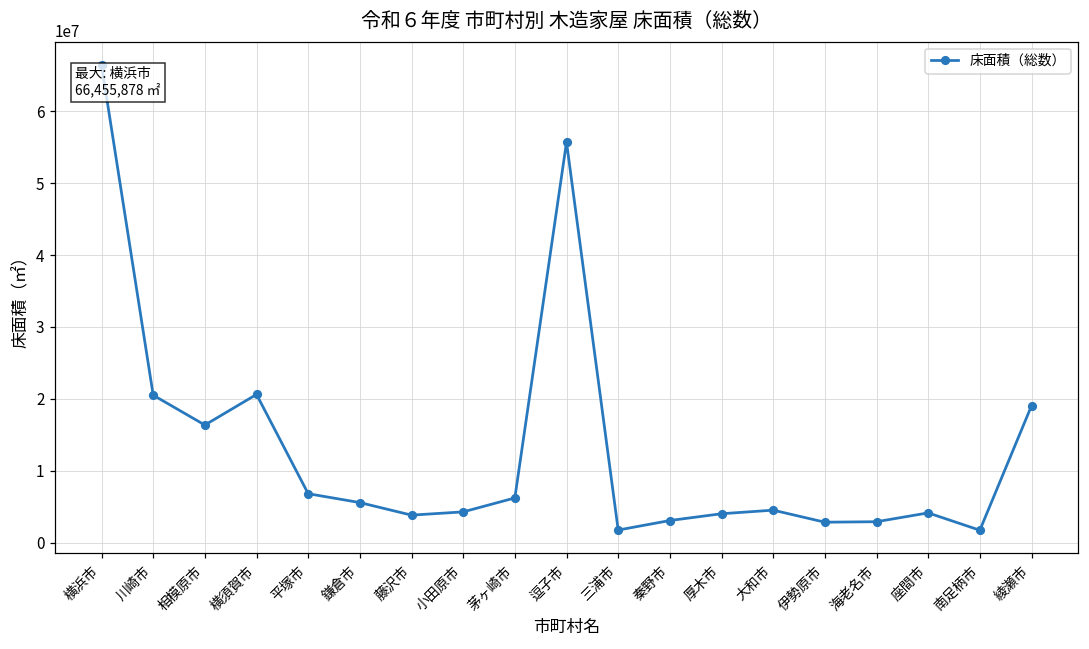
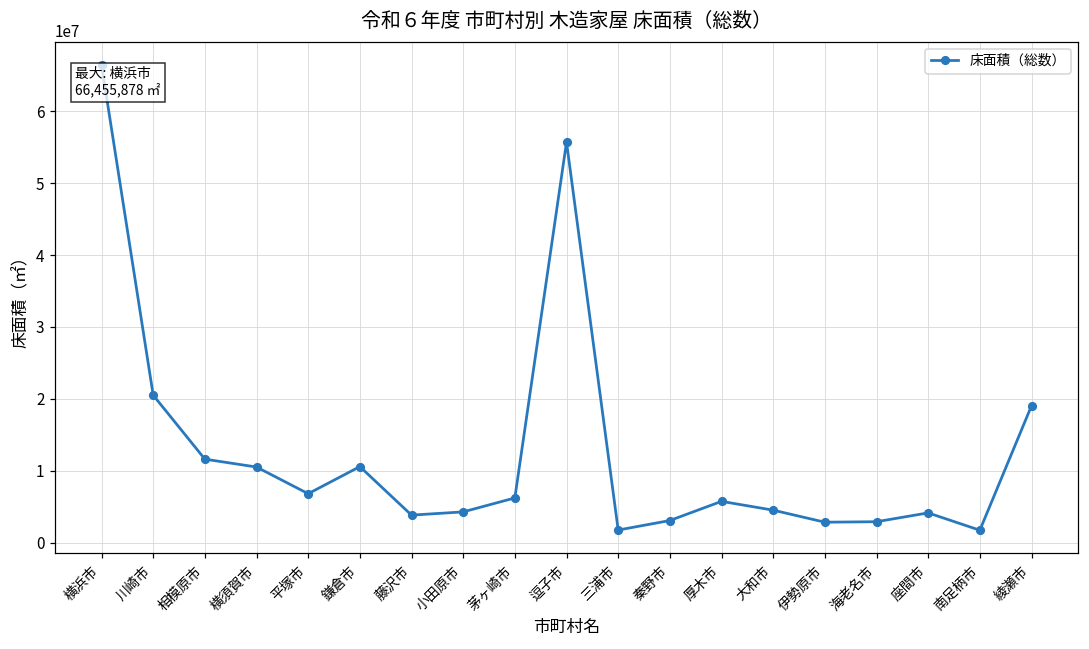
  {
    "川崎市": 21000000,
-   "相模原市": 16000000,
-   "横須賀市": 21000000,
+   "相模原市": 12000000,
+   "横須賀市": 11000000,
    "平塚市": 7000000,
-   "鎌倉市": 6000000,
+   "鎌倉市": 11000000,
    "藤沢市": 4000000,
    "小田原市": 4000000,
    "茅ヶ崎市": 6000000,
    "逗子市": 56000000,
    "三浦市": 2000000,
    "秦野市": 3000000,
-   "厚木市": 4000000,
+   "厚木市": 6000000,
    "大和市": 5000000,
    "伊勢原市": 3000000,
    "海老名市": 3000000,
    "座間市": 4000000,
    "南足柄市": 2000000,
    "綾瀬市": 19000000
  }
